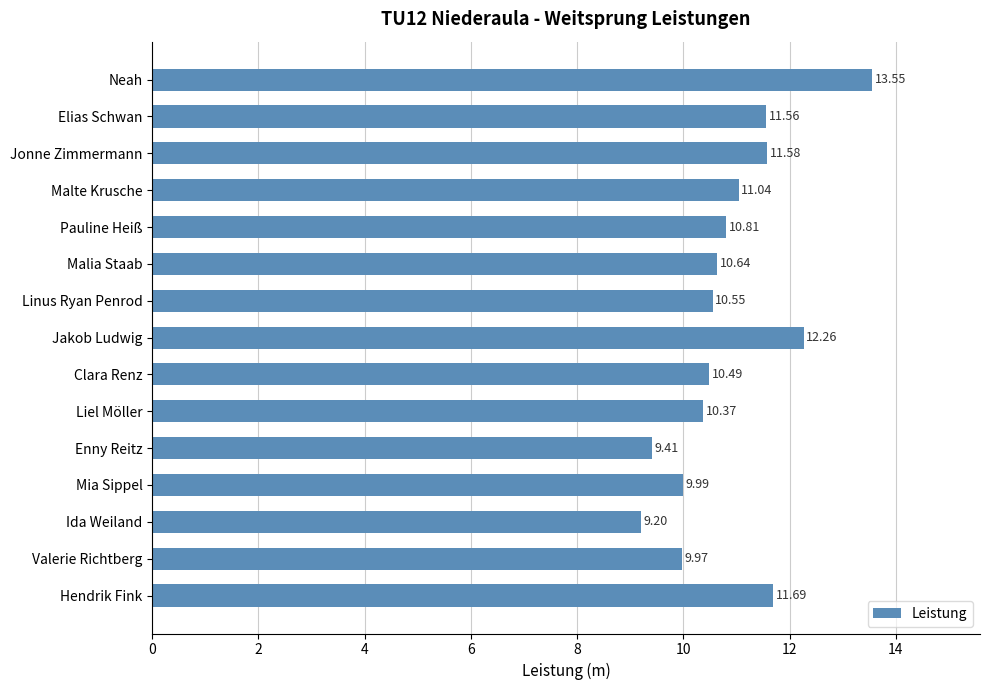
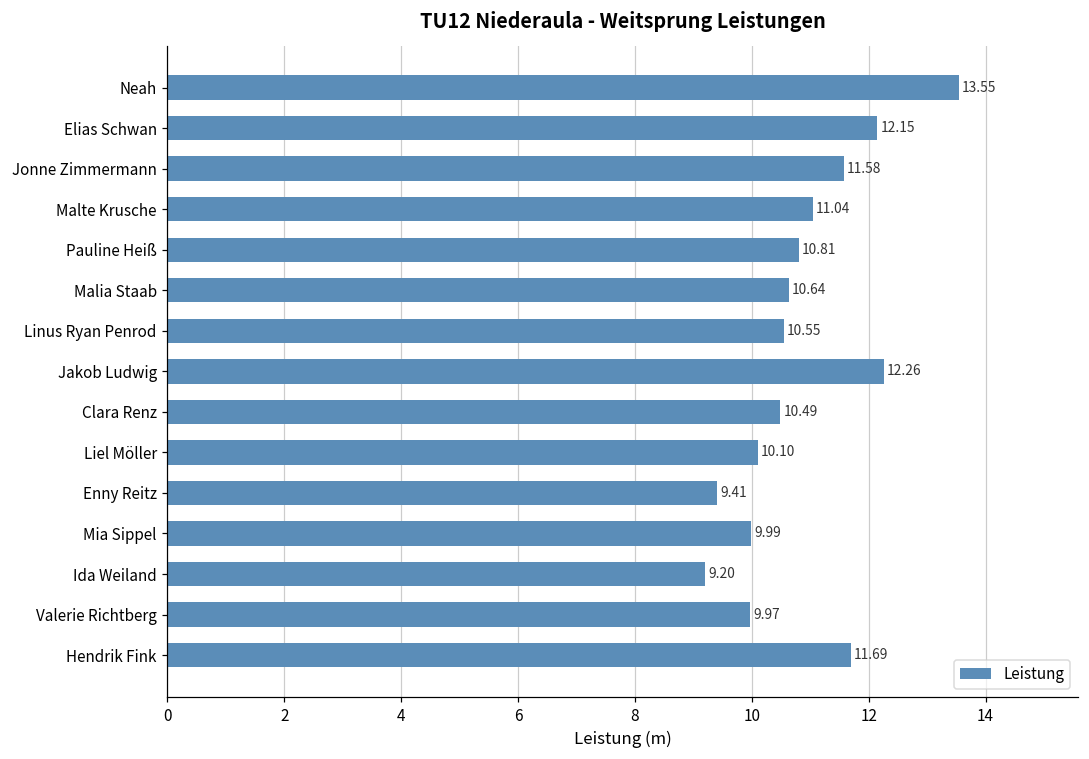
  {
    "Neah": 13.55,
-   "Elias Schwan": 11.56,
+   "Elias Schwan": 12.15,
    "Jonne Zimmermann": 11.58,
    "Malte Krusche": 11.04,
    "Pauline Heiß": 10.81,
    "Malia Staab": 10.64,
    "Linus Ryan Penrod": 10.55,
    "Jakob Ludwig": 12.26,
    "Clara Renz": 10.49,
-   "Liel Möller": 10.37,
+   "Liel Möller": 10.10,
    "Enny Reitz": 9.41,
    "Mia Sippel": 9.99,
    "Ida Weiland": 9.20,
    "Valerie Richtberg": 9.97,
    "Hendrik Fink": 11.69
  }
